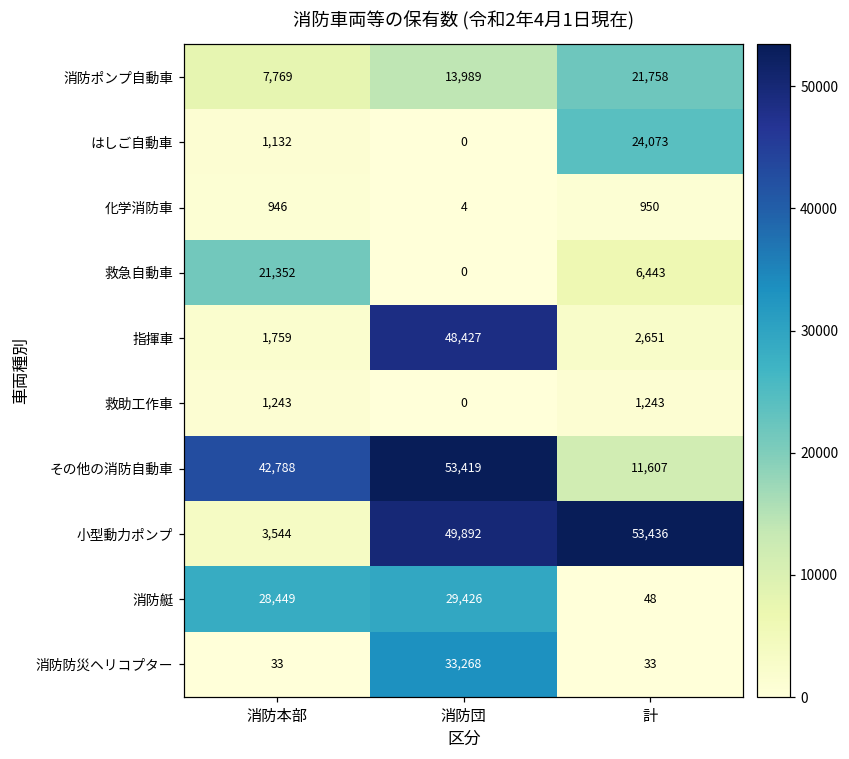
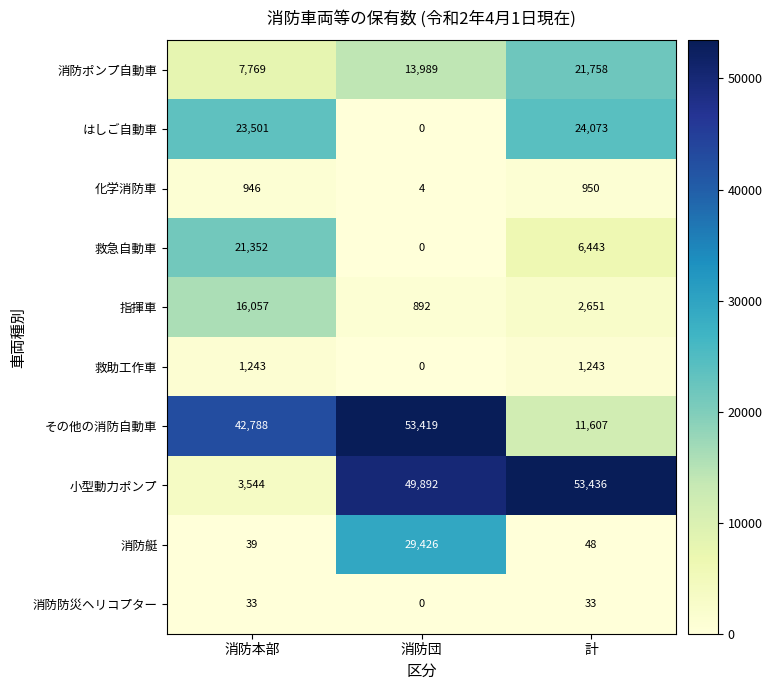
  {
    "消防ポンプ自動車": {
      "消防本部": "7,769",
      "消防団": "13,989",
      "計": "21,758"
    },
    "はしご自動車": {
-     "消防本部": "1,132",
+     "消防本部": "23,501",
      "消防団": "0",
      "計": "24,073"
    },
    "化学消防車": {
      "消防本部": "946",
      "消防団": "4",
      "計": "950"
    },
    "救急自動車": {
      "消防本部": "21,352",
      "消防団": "0",
      "計": "6,443"
    },
    "指揮車": {
-     "消防本部": "1,759",
-     "消防団": "48,427",
+     "消防本部": "16,057",
+     "消防団": "892",
      "計": "2,651"
    },
    "救助工作車": {
      "消防本部": "1,243",
      "消防団": "0",
      "計": "1,243"
    },
    "その他の消防自動車": {
      "消防本部": "42,788",
      "消防団": "53,419",
      "計": "11,607"
    },
    "小型動力ポンプ": {
      "消防本部": "3,544",
      "消防団": "49,892",
      "計": "53,436"
    },
    "消防艇": {
-     "消防本部": "28,449",
+     "消防本部": "39",
      "消防団": "29,426",
      "計": "48"
    },
    "消防防災ヘリコプター": {
      "消防本部": "33",
-     "消防団": "33,268",
+     "消防団": "0",
      "計": "33"
    }
  }
